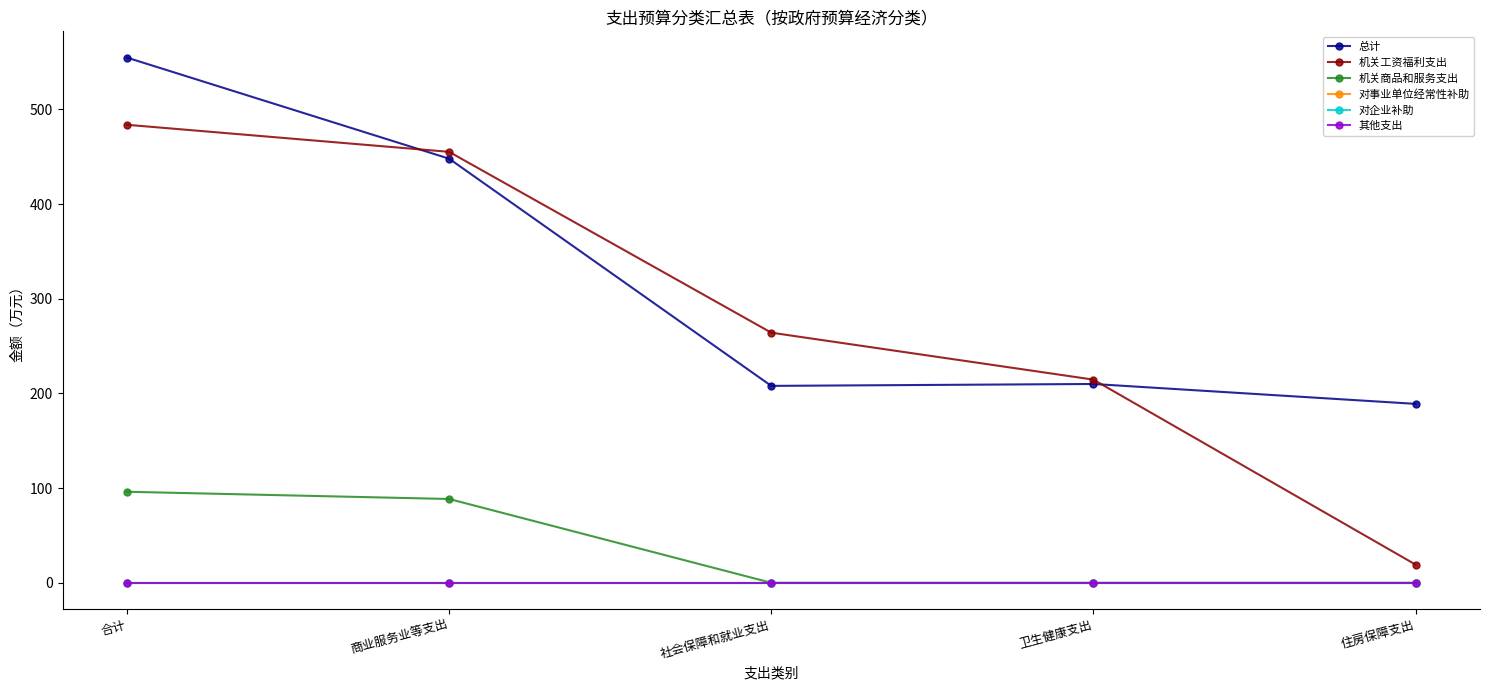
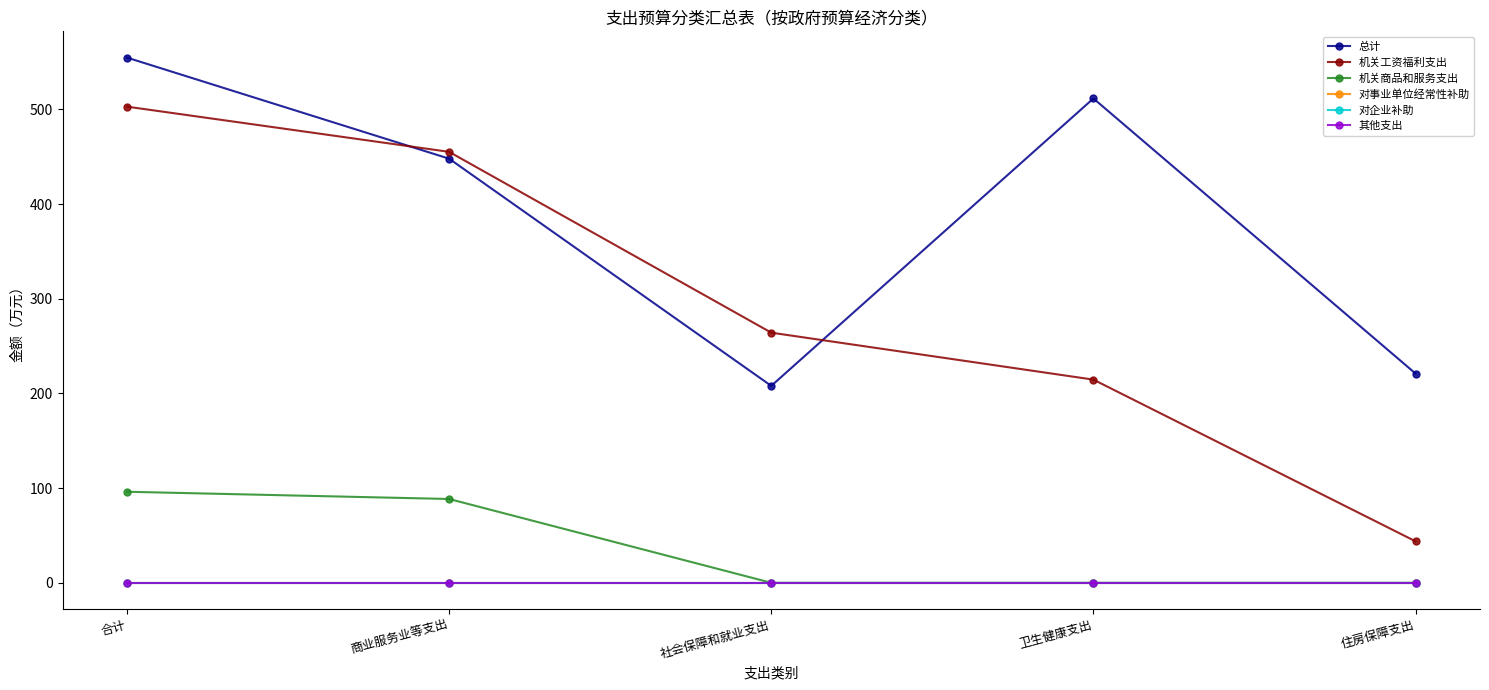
  {
    "总计": {
      "合计": 550,
      "商业服务业等支出": 450,
      "社会保障和就业支出": 210,
-     "卫生健康支出": 210,
-     "住房保障支出": 190
+     "卫生健康支出": 510,
+     "住房保障支出": 220
    },
    "机关工资福利支出": {
-     "合计": 480,
+     "合计": 500,
      "商业服务业等支出": 460,
      "社会保障和就业支出": 260,
      "卫生健康支出": 210,
-     "住房保障支出": 20
+     "住房保障支出": 40
    },
    "机关商品和服务支出": {
      "合计": 100,
      "商业服务业等支出": 90
    },
    "其他支出": {
      "合计": 0,
      "商业服务业等支出": 0
    }
  }
